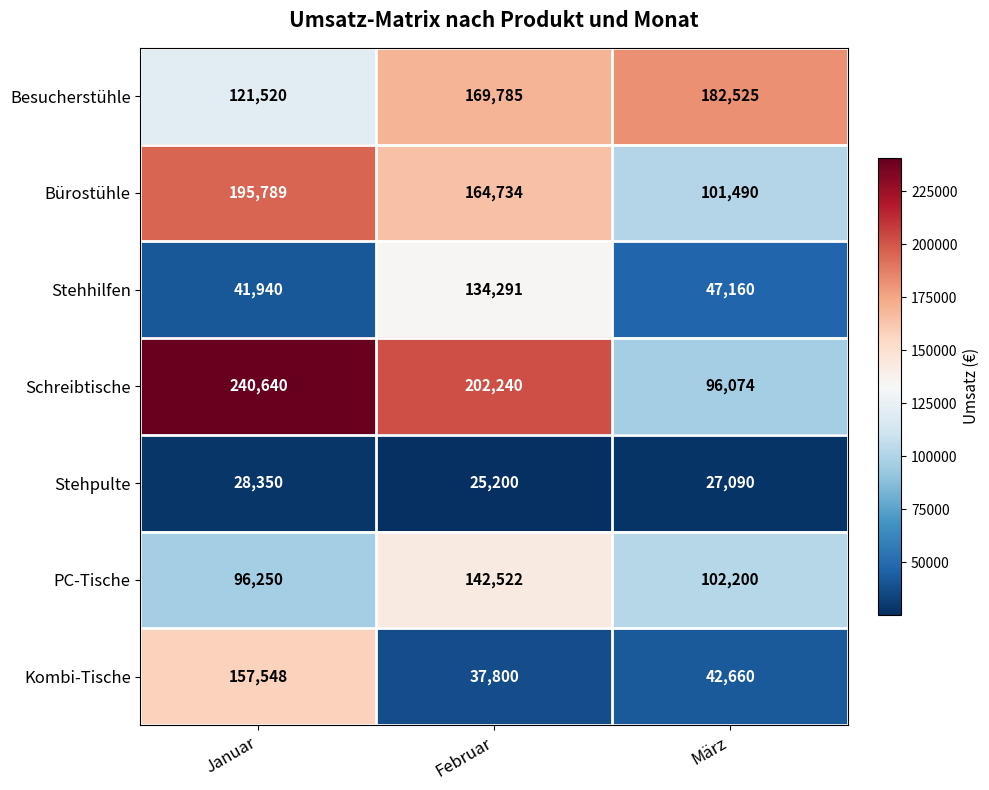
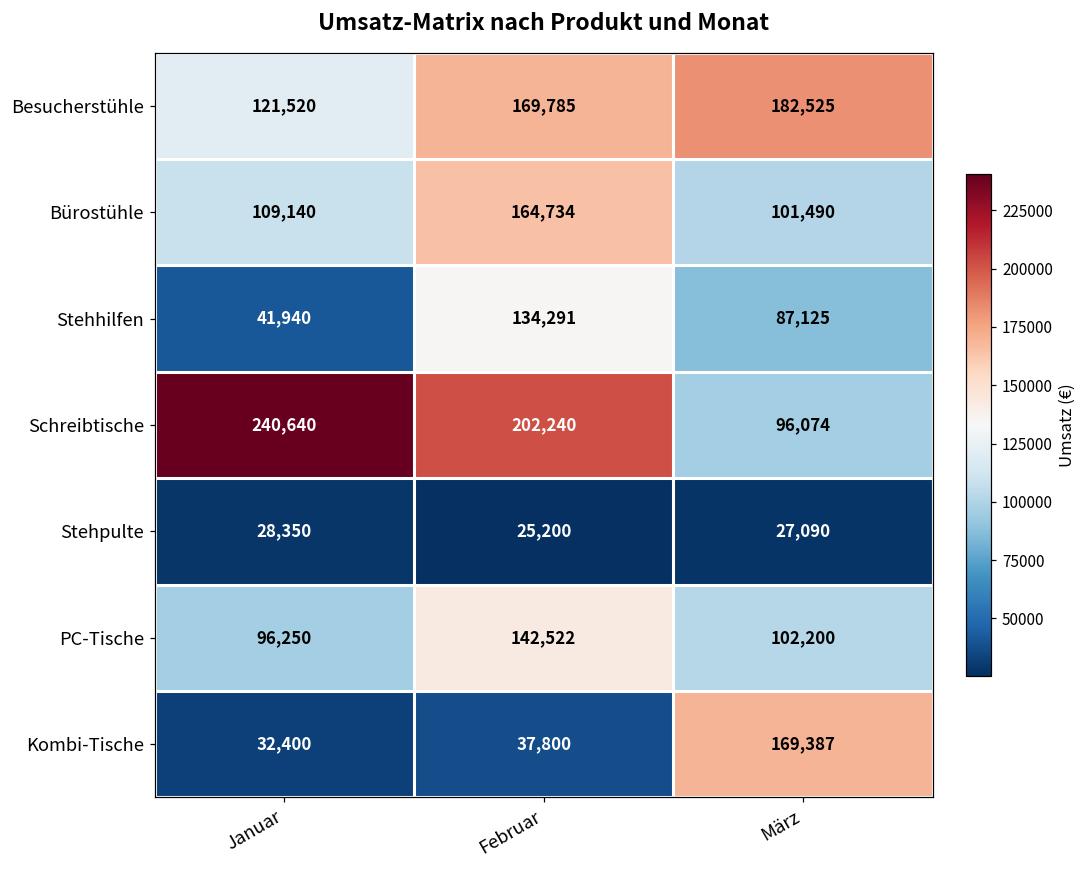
  {
    "Besucherstühle": {
      "Januar": "121,520",
      "Februar": "169,785",
      "März": "182,525"
    },
    "Bürostühle": {
-     "Januar": "195,789",
+     "Januar": "109,140",
      "Februar": "164,734",
      "März": "101,490"
    },
    "Stehhilfen": {
      "Januar": "41,940",
      "Februar": "134,291",
-     "März": "47,160"
+     "März": "87,125"
    },
    "Schreibtische": {
      "Januar": "240,640",
      "Februar": "202,240",
      "März": "96,074"
    },
    "Stehpulte": {
      "Januar": "28,350",
      "Februar": "25,200",
      "März": "27,090"
    },
    "PC-Tische": {
      "Januar": "96,250",
      "Februar": "142,522",
      "März": "102,200"
    },
    "Kombi-Tische": {
-     "Januar": "157,548",
+     "Januar": "32,400",
      "Februar": "37,800",
-     "März": "42,660"
+     "März": "169,387"
    }
  }
